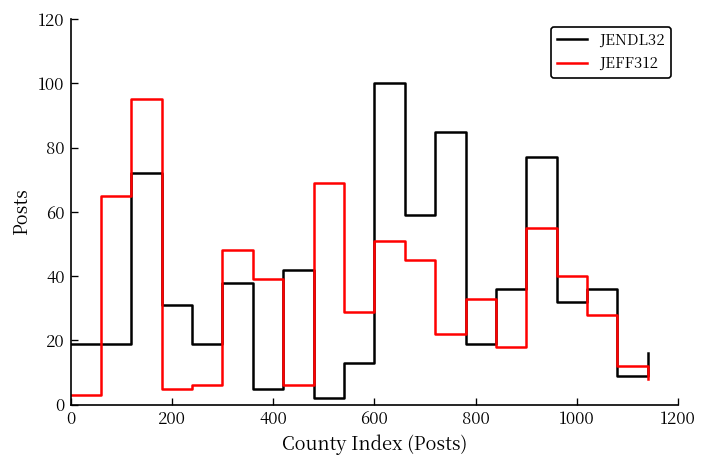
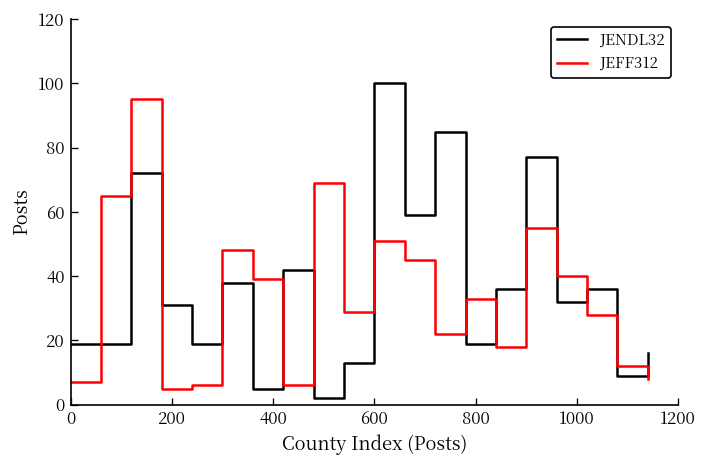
  {
    "JENDL32": {
      "0": 19,
      "600": 100
    },
    "JEFF312": {
-     "0": 3,
+     "0": 7,
      "600": 51
    }
  }
